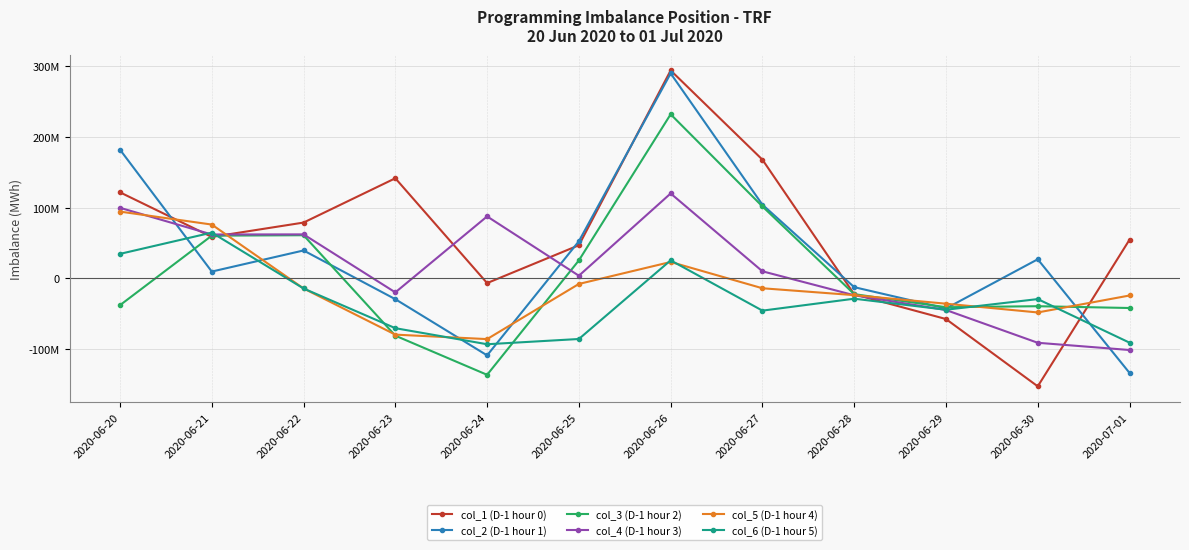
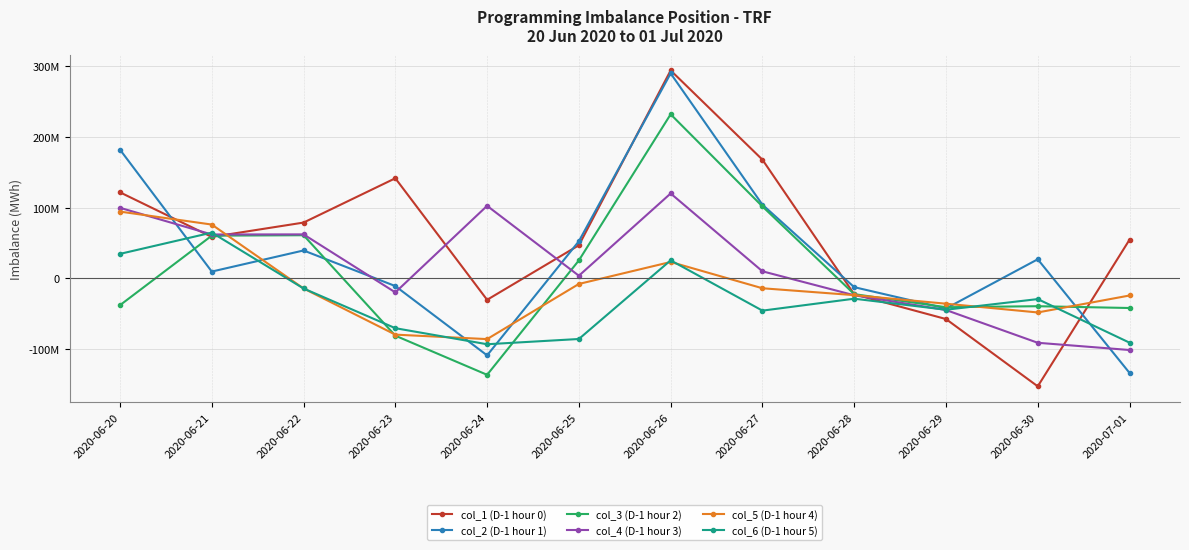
  {
    "col_1 (D-1 hour 0)": {
      "2020-06-20": 120000000,
      "2020-06-22": 80000000,
      "2020-06-23": 140000000,
-     "2020-06-24": -10000000,
+     "2020-06-24": -30000000,
      "2020-06-25": 50000000,
      "2020-06-26": 290000000,
      "2020-06-27": 170000000,
      "2020-06-29": -60000000,
      "2020-06-30": -150000000,
      "2020-07-01": 50000000
    },
    "col_2 (D-1 hour 1)": {
      "2020-06-20": 180000000,
      "2020-06-21": 10000000,
      "2020-06-22": 40000000,
-     "2020-06-23": -30000000,
+     "2020-06-23": -10000000,
      "2020-06-24": -110000000,
      "2020-06-25": 50000000,
      "2020-06-26": 290000000,
      "2020-06-28": -10000000,
      "2020-06-30": 30000000,
      "2020-07-01": -130000000
    },
    "col_4 (D-1 hour 3)": {
      "2020-06-20": 100000000,
      "2020-06-23": -20000000,
-     "2020-06-24": 90000000,
+     "2020-06-24": 100000000,
      "2020-06-25": 0,
      "2020-06-26": 120000000,
      "2020-06-27": 10000000,
      "2020-06-30": -90000000,
      "2020-07-01": -100000000
    },
    "col_5 (D-1 hour 4)": {
      "2020-06-20": 90000000,
      "2020-06-21": 80000000,
      "2020-06-24": -90000000,
      "2020-06-25": -10000000,
      "2020-06-27": -10000000,
      "2020-06-29": -40000000,
      "2020-06-30": -50000000,
      "2020-07-01": -20000000
    }
  }
